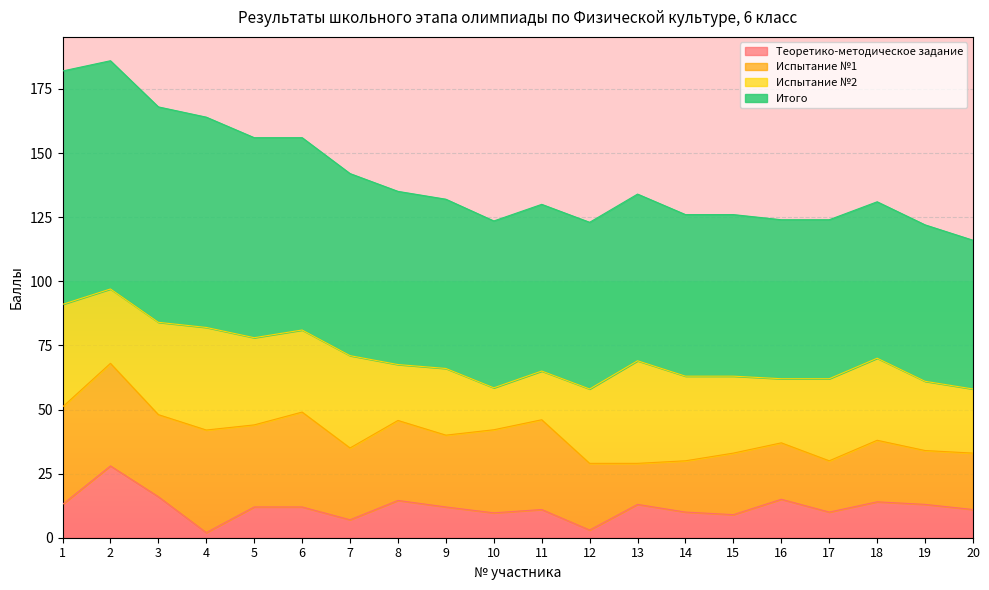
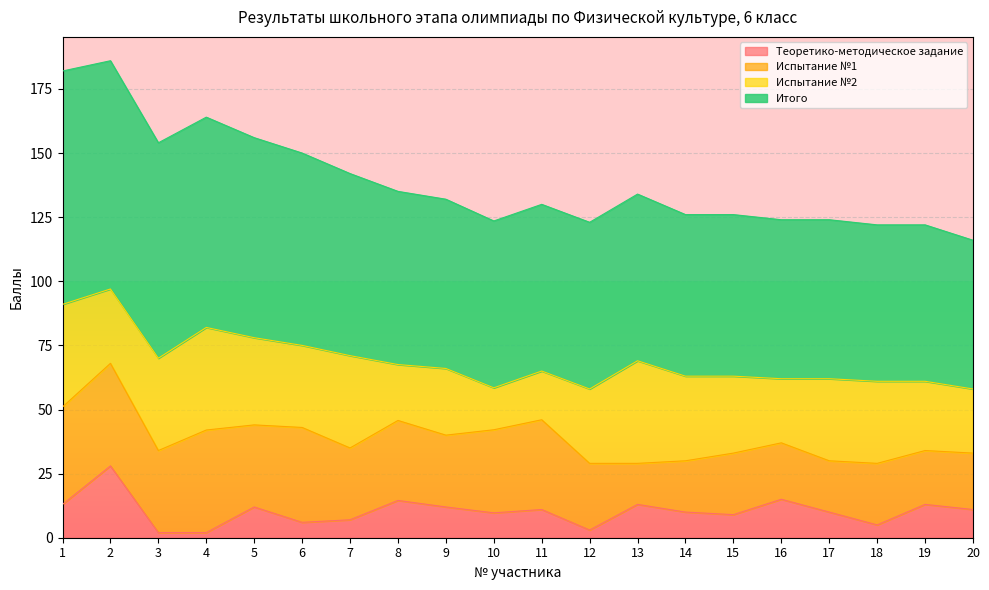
  {
    "Теоретико-методическое задание": {
      "1": 13,
      "2": 28,
-     "3": 16,
+     "3": 2,
      "4": 2,
      "5": 12,
-     "6": 12,
+     "6": 6,
      "7": 7,
      "8": 15,
      "9": 12,
      "10": 10,
      "11": 11,
      "12": 3,
      "13": 13,
      "14": 10,
      "15": 9,
      "16": 15,
      "17": 10,
-     "18": 14,
+     "18": 5,
      "19": 13,
      "20": 11
    },
    "Итого": {
      "1": 91,
      "2": 89,
      "3": 84,
      "4": 82,
      "5": 78,
      "6": 75,
      "7": 71,
      "8": 68,
      "9": 66,
      "10": 65,
      "11": 65,
      "12": 65,
      "13": 65,
      "14": 63,
      "15": 63,
      "16": 62,
      "17": 62,
      "18": 61,
      "19": 61,
      "20": 58
    }
  }
